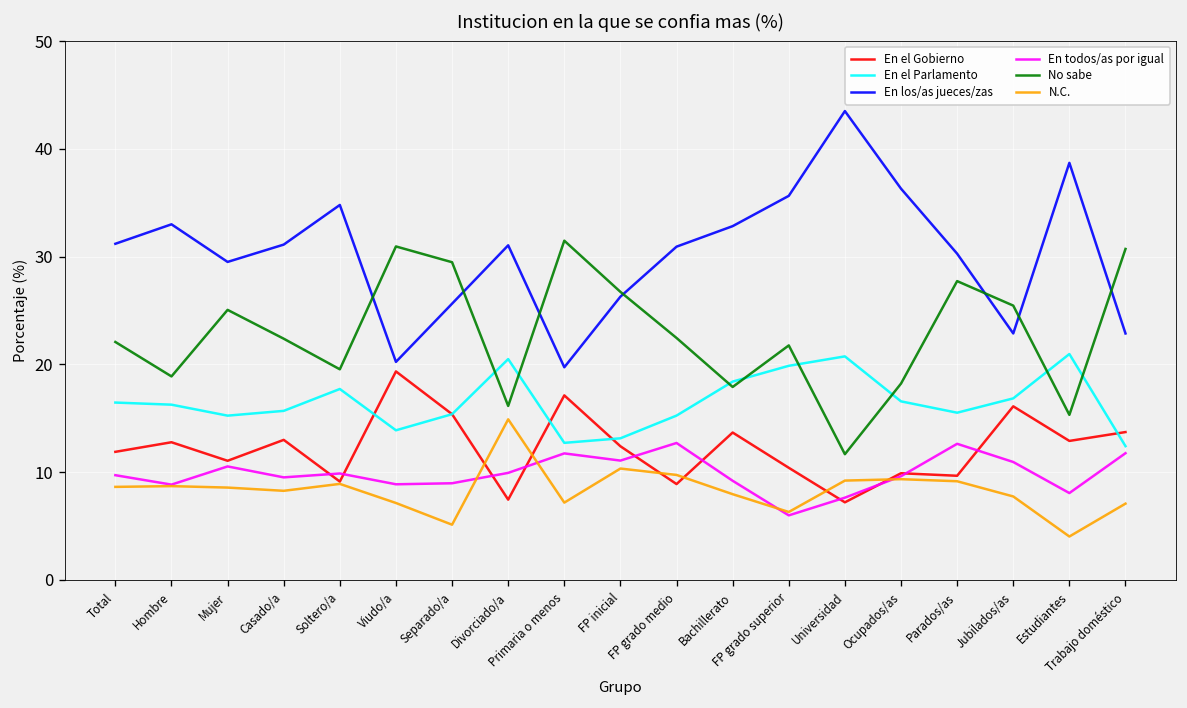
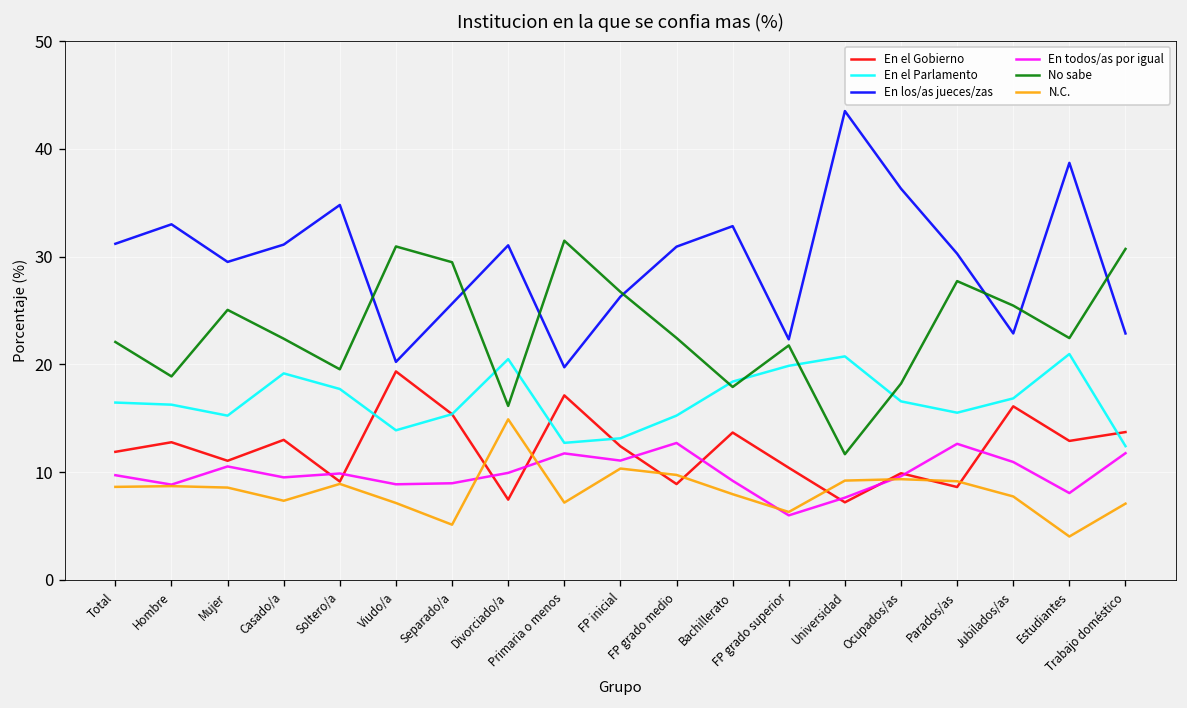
  {
    "En el Gobierno": {
      "Total": 12,
      "Hombre": 13,
      "Mujer": 11,
      "Casado/a": 13,
      "Viudo/a": 19,
      "Divorciado/a": 7,
      "Primaria o menos": 17,
      "FP inicial": 12,
      "FP grado medio": 9,
      "Bachillerato": 14,
      "FP grado superior": 10,
      "Universidad": 7,
-     "Parados/as": 10,
+     "Parados/as": 9,
      "Jubilados/as": 16,
      "Estudiantes": 13,
      "Trabajo doméstico": 14
    },
    "En el Parlamento": {
      "Total": 16,
      "Hombre": 16,
      "Mujer": 15,
-     "Casado/a": 16,
+     "Casado/a": 19,
      "Soltero/a": 18,
      "Viudo/a": 14,
      "Divorciado/a": 20,
      "Primaria o menos": 13,
      "FP inicial": 13,
      "FP grado medio": 15,
      "Bachillerato": 18,
      "FP grado superior": 20,
      "Universidad": 21,
      "Ocupados/as": 17,
      "Parados/as": 16,
      "Jubilados/as": 17,
      "Estudiantes": 21,
      "Trabajo doméstico": 12
    },
    "En los/as jueces/zas": {
      "Total": 31,
      "Hombre": 33,
      "Mujer": 30,
      "Casado/a": 31,
      "Soltero/a": 35,
      "Viudo/a": 20,
      "Separado/a": 26,
      "Divorciado/a": 31,
      "Primaria o menos": 20,
      "FP inicial": 26,
      "FP grado medio": 31,
      "Bachillerato": 33,
-     "FP grado superior": 36,
+     "FP grado superior": 22,
      "Universidad": 44,
      "Ocupados/as": 36,
      "Parados/as": 30,
      "Jubilados/as": 23,
      "Estudiantes": 39,
      "Trabajo doméstico": 23
    },
    "En todos/as por igual": {
      "Total": 10,
      "Mujer": 11,
      "Casado/a": 10,
      "Soltero/a": 10,
      "Viudo/a": 9,
      "Separado/a": 9,
      "Divorciado/a": 10,
      "Primaria o menos": 12,
      "FP inicial": 11,
      "FP grado medio": 13,
      "Bachillerato": 9,
      "FP grado superior": 6,
      "Universidad": 8,
      "Parados/as": 13,
      "Jubilados/as": 11,
      "Estudiantes": 8,
      "Trabajo doméstico": 12
    },
    "No sabe": {
      "Total": 22,
      "Hombre": 19,
      "Mujer": 25,
      "Casado/a": 22,
      "Soltero/a": 20,
      "Viudo/a": 31,
      "Separado/a": 29,
      "Divorciado/a": 16,
      "Primaria o menos": 31,
      "FP inicial": 27,
      "FP grado medio": 22,
      "Bachillerato": 18,
      "FP grado superior": 22,
      "Universidad": 12,
      "Ocupados/as": 18,
      "Parados/as": 28,
      "Jubilados/as": 25,
-     "Estudiantes": 15,
+     "Estudiantes": 22,
      "Trabajo doméstico": 31
    },
    "N.C.": {
      "Total": 9,
      "Mujer": 9,
-     "Casado/a": 8,
+     "Casado/a": 7,
      "Viudo/a": 7,
      "Separado/a": 5,
      "Divorciado/a": 15,
      "Primaria o menos": 7,
      "FP inicial": 10,
      "FP grado medio": 10,
      "Bachillerato": 8,
      "FP grado superior": 6,
      "Universidad": 9,
      "Parados/as": 9,
      "Jubilados/as": 8,
      "Estudiantes": 4,
      "Trabajo doméstico": 7
    }
  }
